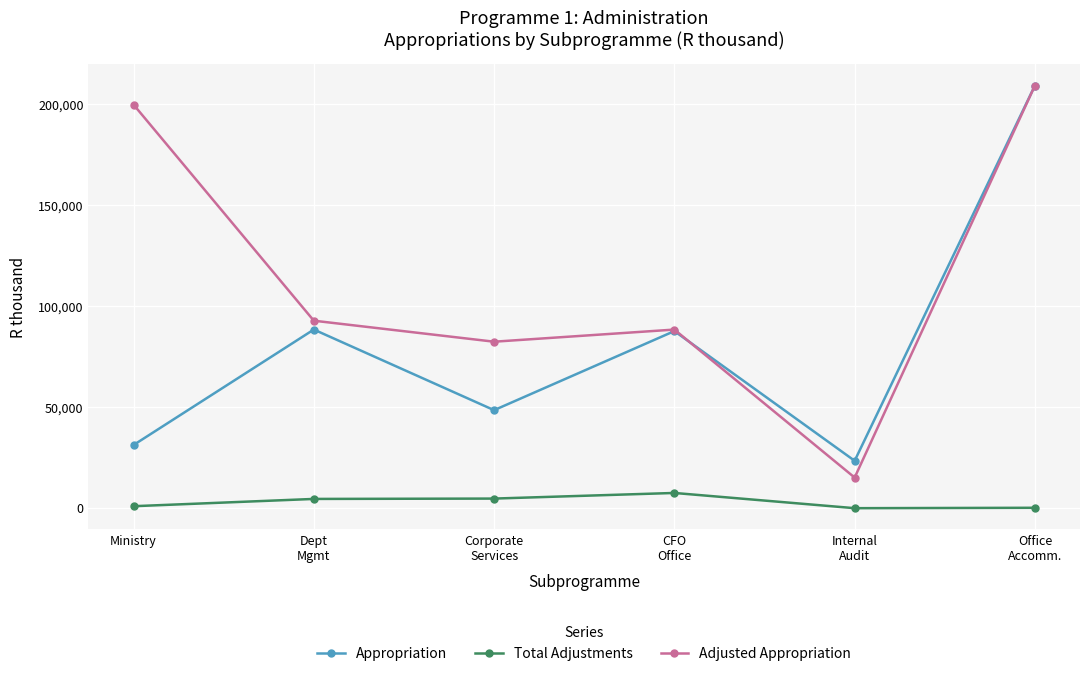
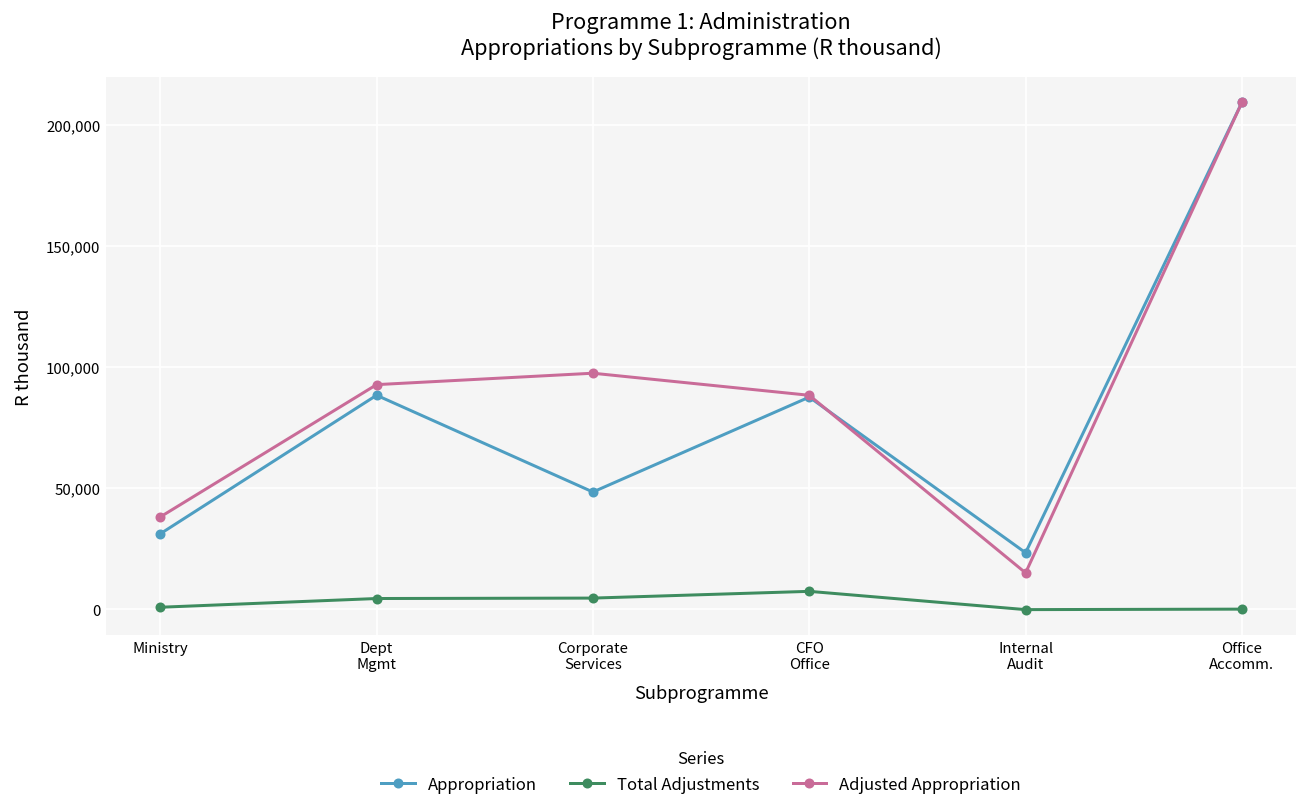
  {
    "Appropriation": {
      "Ministry": "31,000",
      "Dept Mgmt": "88,000",
      "Corporate Services": "48,000",
      "Internal Audit": "23,000"
    },
    "Total Adjustments": {
      "Ministry": "1,000",
      "Dept Mgmt": "4,000",
      "Corporate Services": "5,000",
      "CFO Office": "7,000",
      "Internal Audit": "0",
      "Office Accomm.": "0"
    },
    "Adjusted Appropriation": {
-     "Ministry": "200,000",
+     "Ministry": "38,000",
      "Dept Mgmt": "93,000",
-     "Corporate Services": "82,000",
+     "Corporate Services": "97,000",
      "Internal Audit": "15,000"
    }
  }
